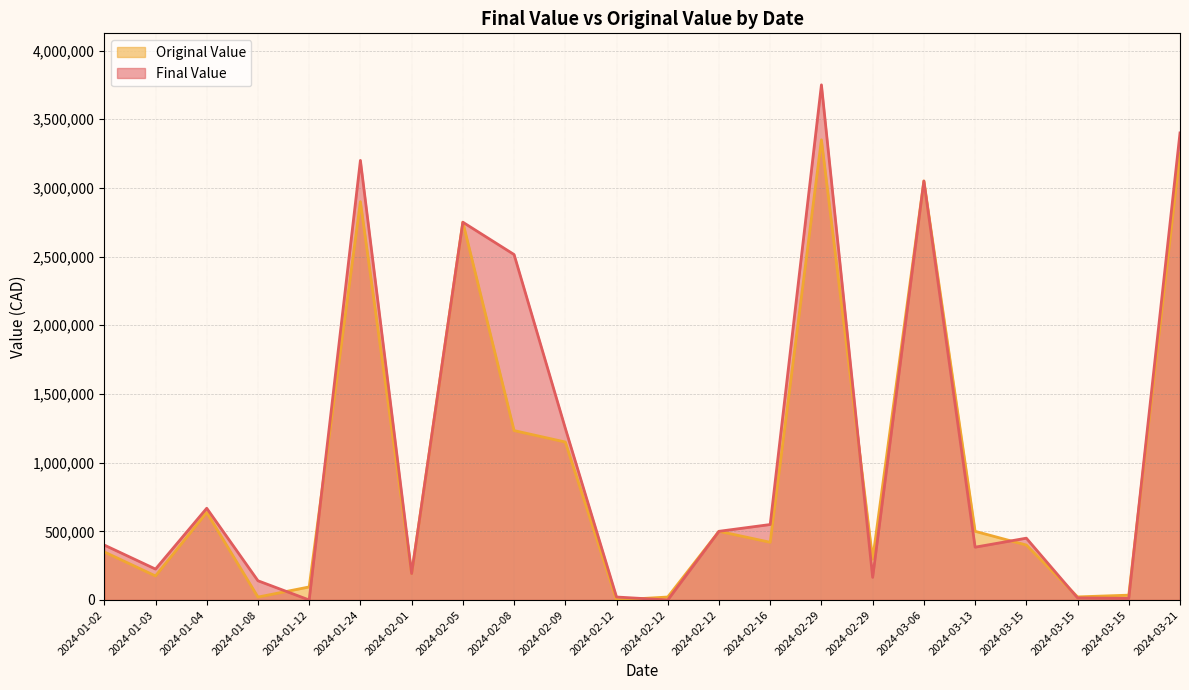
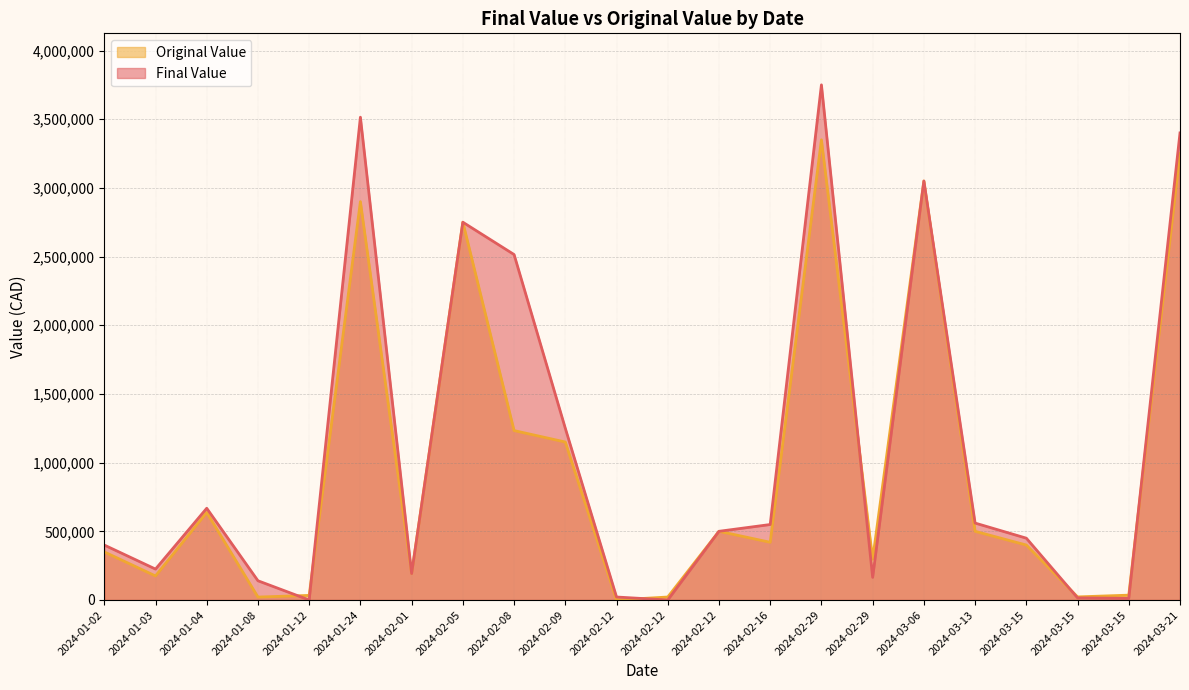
  {
    "Original Value": {
      "2024-01-02": "350,000",
      "2024-01-03": "180,000",
      "2024-01-04": "640,000",
      "2024-01-08": "20,000",
-     "2024-01-12": "100,000",
+     "2024-01-12": "30,000",
      "2024-01-24": "2,900,000",
      "2024-02-08": "1,230,000",
      "2024-02-09": "1,150,000",
      "2024-02-16": "420,000",
      "2024-03-13": "500,000",
      "2024-03-21": "3,250,000"
    },
    "Final Value": {
      "2024-01-02": "400,000",
      "2024-01-03": "230,000",
      "2024-01-04": "670,000",
      "2024-01-08": "140,000",
      "2024-01-12": "0",
-     "2024-01-24": "3,200,000",
+     "2024-01-24": "3,510,000",
      "2024-02-08": "2,510,000",
      "2024-02-09": "1,250,000",
      "2024-02-16": "550,000",
-     "2024-03-13": "380,000",
+     "2024-03-13": "560,000",
      "2024-03-21": "3,400,000"
    }
  }
